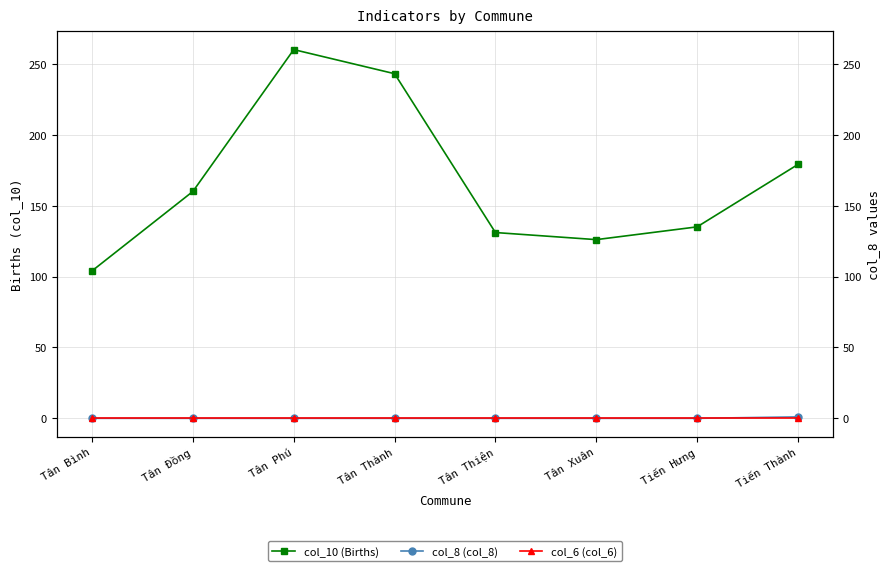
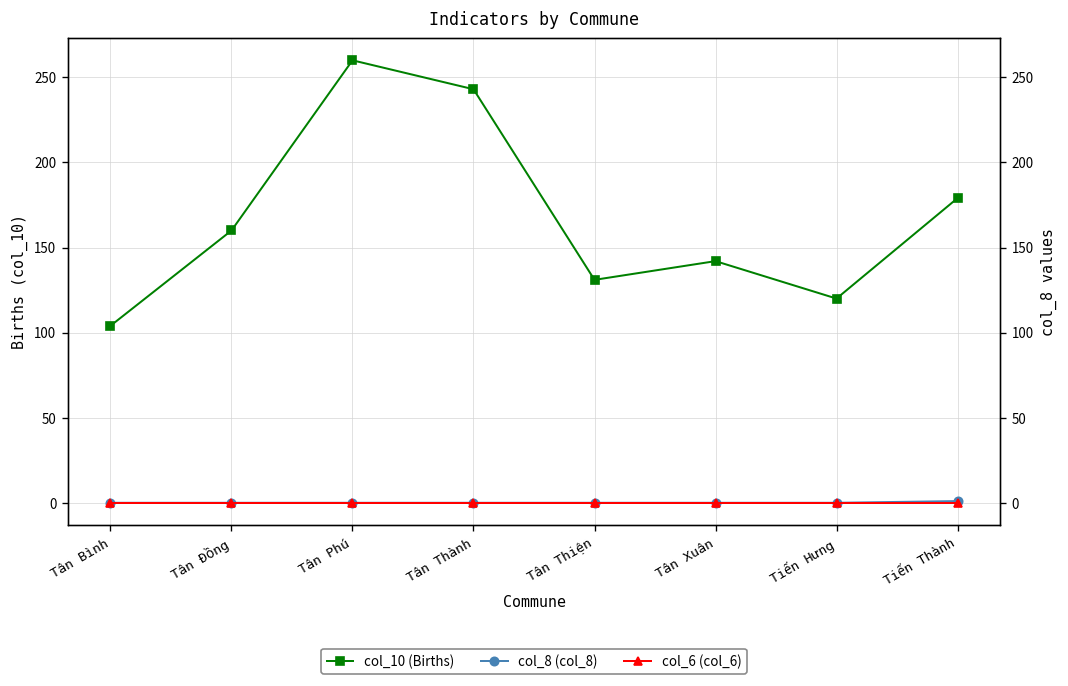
  {
    "col_10 (Births)": {
      "Tân Bình": 104,
      "Tân Đồng": 160,
      "Tân Phú": 260,
      "Tân Thành": 243,
      "Tân Thiện": 131,
-     "Tân Xuân": 126,
-     "Tiến Hưng": 135,
+     "Tân Xuân": 142,
+     "Tiến Hưng": 120,
      "Tiến Thành": 179
    }
  }
